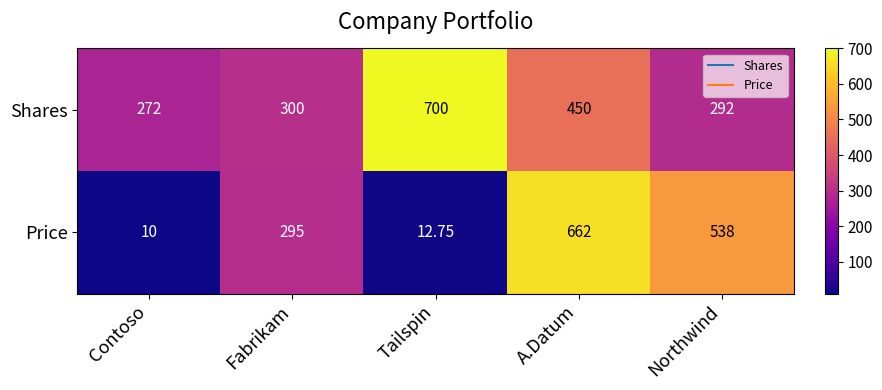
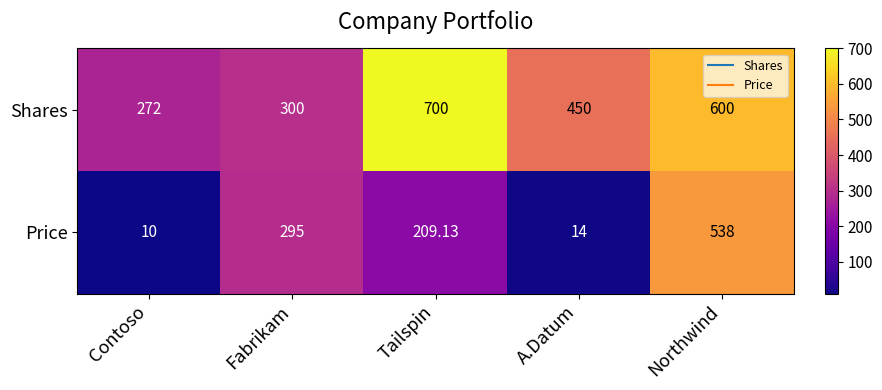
  {
    "Shares": {
      "Contoso": 272,
      "Fabrikam": 300,
      "Tailspin": 700,
      "A.Datum": 450,
-     "Northwind": 292
+     "Northwind": 600
    },
    "Price": {
      "Contoso": 10,
      "Fabrikam": 295,
-     "Tailspin": 12.75,
-     "A.Datum": 662,
+     "Tailspin": 209.13,
+     "A.Datum": 14,
      "Northwind": 538
    }
  }
